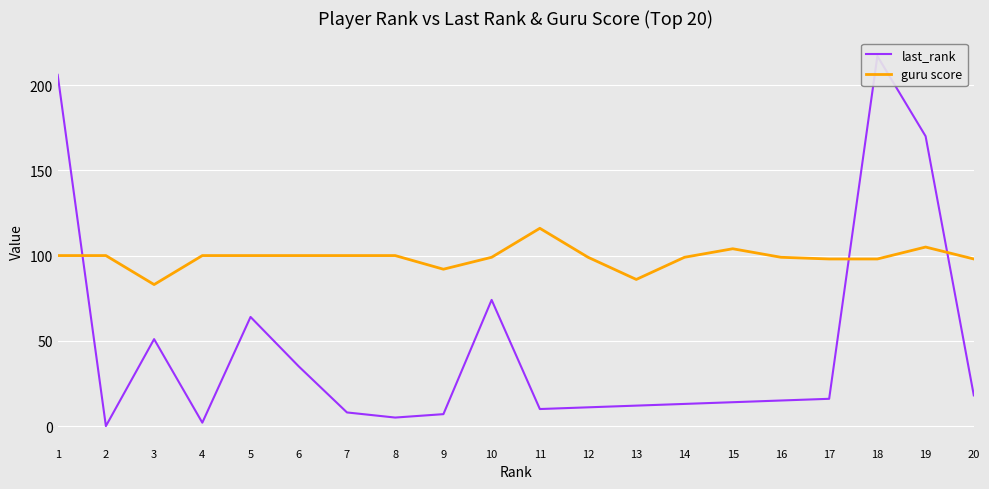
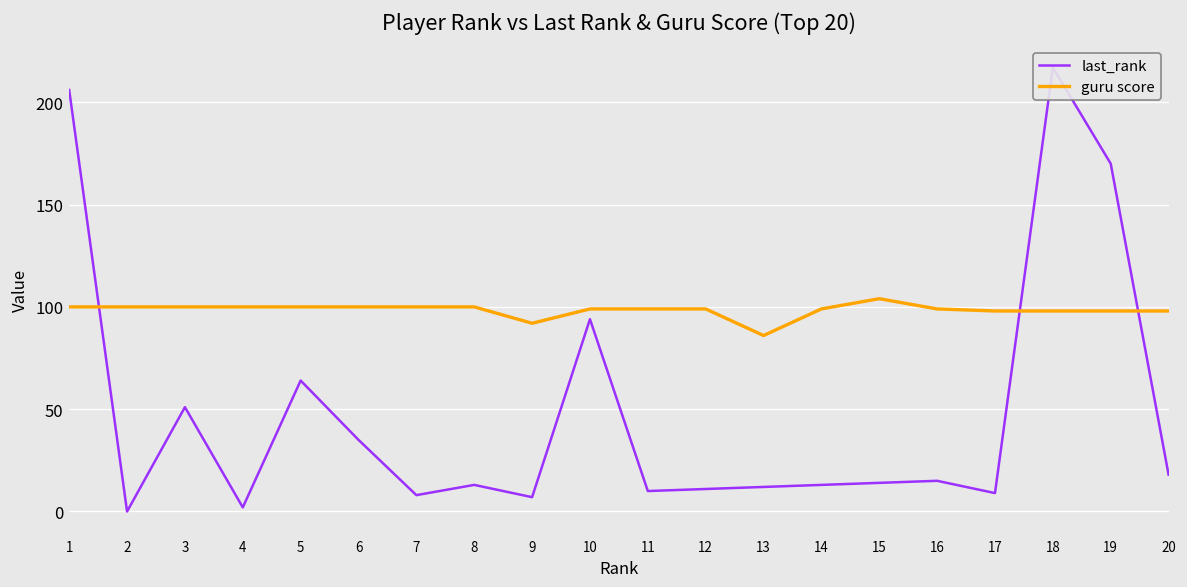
  {
    "last_rank": {
      "1": 206,
      "2": 0,
      "3": 51,
      "4": 2,
      "5": 64,
      "6": 35,
      "7": 8,
-     "8": 5,
+     "8": 13,
      "9": 7,
-     "10": 74,
+     "10": 94,
      "11": 10,
      "12": 11,
      "13": 12,
      "14": 13,
      "15": 14,
      "16": 15,
-     "17": 16,
+     "17": 9,
      "19": 170,
      "20": 18
    },
    "guru score": {
      "1": 100,
      "2": 100,
-     "3": 83,
+     "3": 100,
      "4": 100,
      "5": 100,
      "6": 100,
      "7": 100,
      "8": 100,
      "9": 92,
      "10": 99,
-     "11": 116,
+     "11": 99,
      "12": 99,
      "13": 86,
      "14": 99,
      "15": 104,
      "16": 99,
      "17": 98,
      "18": 98,
-     "19": 105,
+     "19": 98,
      "20": 98
    }
  }
